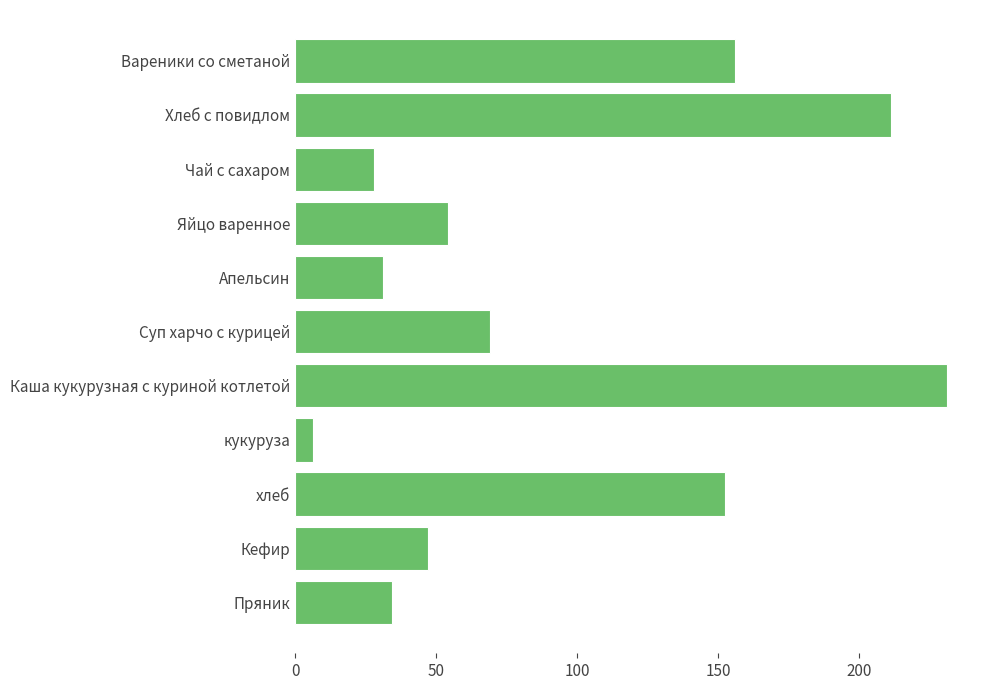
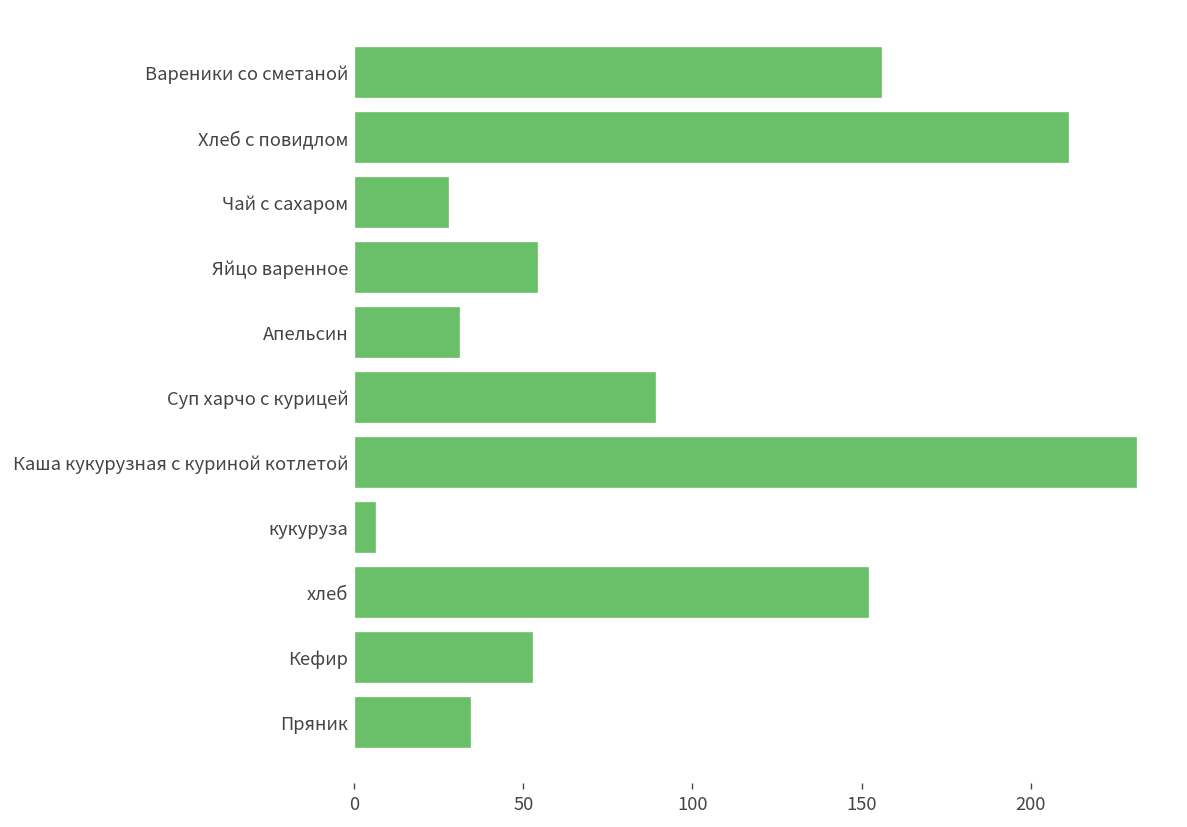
  {
    "Вареники со сметаной": 156,
    "Хлеб с повидлом": 211,
    "Чай с сахаром": 28,
    "Яйцо варенное": 54,
    "Апельсин": 31,
-   "Суп харчо с курицей": 69,
+   "Суп харчо с курицей": 89,
    "Каша кукурузная с куриной котлетой": 231,
    "кукуруза": 6,
    "хлеб": 152,
-   "Кефир": 47,
+   "Кефир": 53,
    "Пряник": 34
  }
